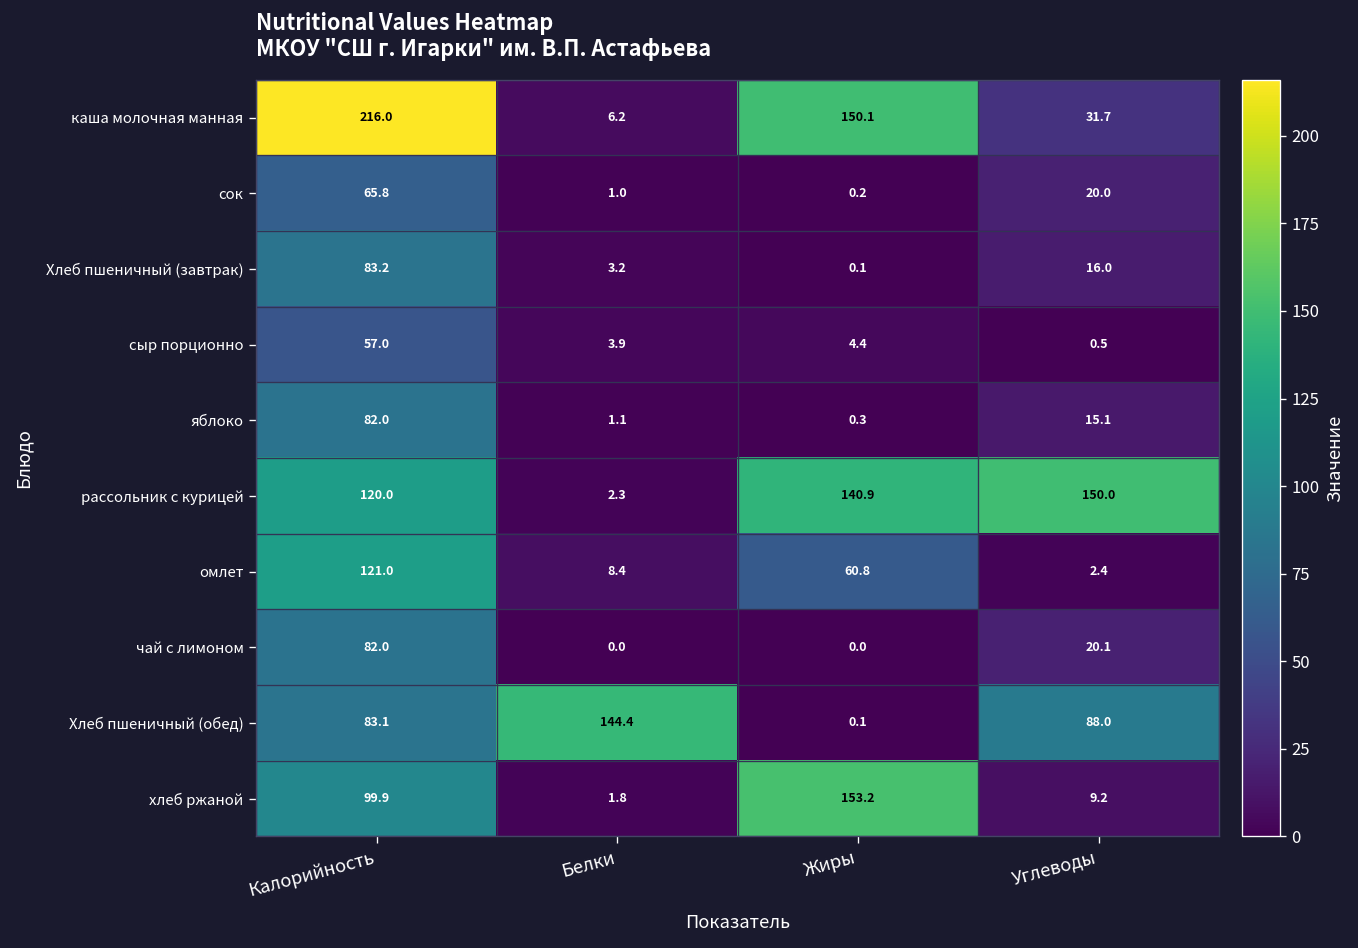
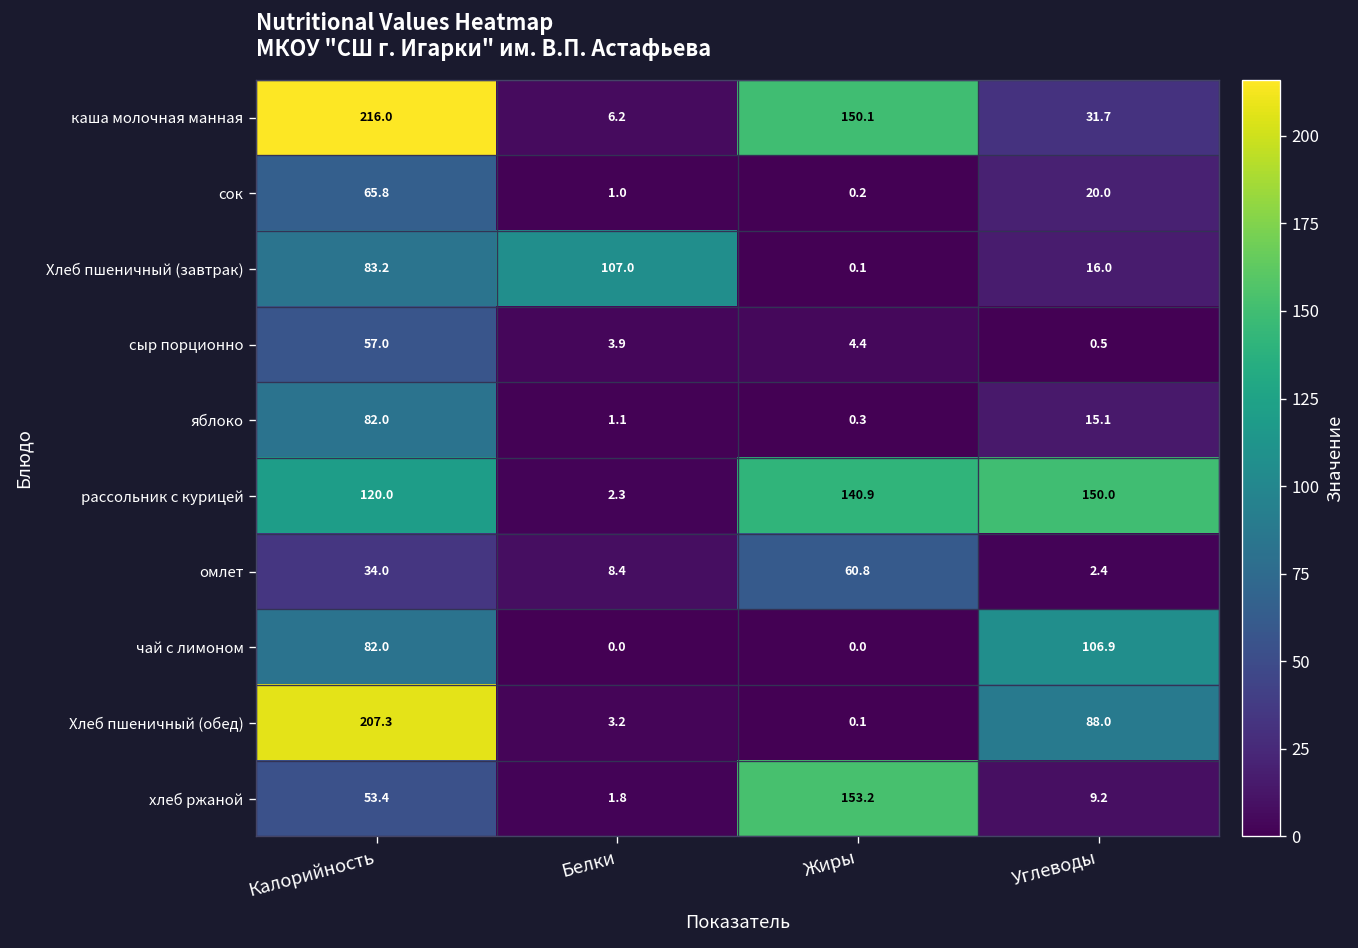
  {
    "каша молочная манная": {
      "Калорийность": 216.0,
      "Белки": 6.2,
      "Жиры": 150.1,
      "Углеводы": 31.7
    },
    "сок": {
      "Калорийность": 65.8,
      "Белки": 1.0,
      "Жиры": 0.2,
      "Углеводы": 20.0
    },
    "Хлеб пшеничный (завтрак)": {
      "Калорийность": 83.2,
-     "Белки": 3.2,
+     "Белки": 107.0,
      "Жиры": 0.1,
      "Углеводы": 16.0
    },
    "сыр порционно": {
      "Калорийность": 57.0,
      "Белки": 3.9,
      "Жиры": 4.4,
      "Углеводы": 0.5
    },
    "яблоко": {
      "Калорийность": 82.0,
      "Белки": 1.1,
      "Жиры": 0.3,
      "Углеводы": 15.1
    },
    "рассольник с курицей": {
      "Калорийность": 120.0,
      "Белки": 2.3,
      "Жиры": 140.9,
      "Углеводы": 150.0
    },
    "омлет": {
-     "Калорийность": 121.0,
+     "Калорийность": 34.0,
      "Белки": 8.4,
      "Жиры": 60.8,
      "Углеводы": 2.4
    },
    "чай с лимоном": {
      "Калорийность": 82.0,
      "Белки": 0.0,
      "Жиры": 0.0,
-     "Углеводы": 20.1
+     "Углеводы": 106.9
    },
    "Хлеб пшеничный (обед)": {
-     "Калорийность": 83.1,
-     "Белки": 144.4,
+     "Калорийность": 207.3,
+     "Белки": 3.2,
      "Жиры": 0.1,
      "Углеводы": 88.0
    },
    "хлеб ржаной": {
-     "Калорийность": 99.9,
+     "Калорийность": 53.4,
      "Белки": 1.8,
      "Жиры": 153.2,
      "Углеводы": 9.2
    }
  }
